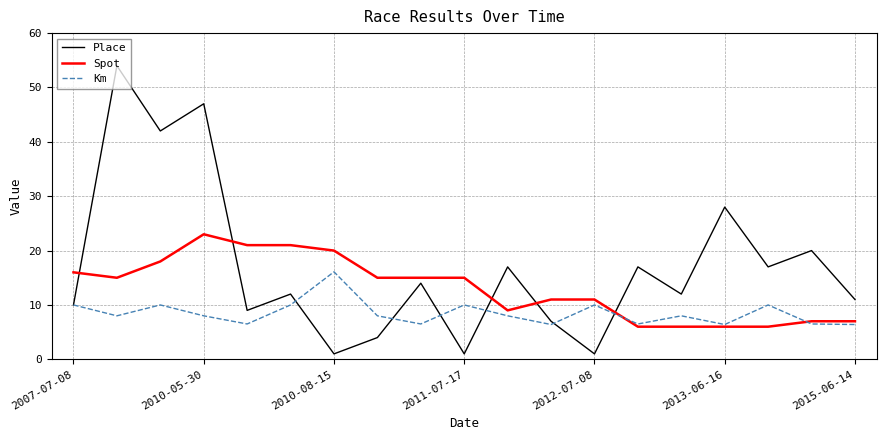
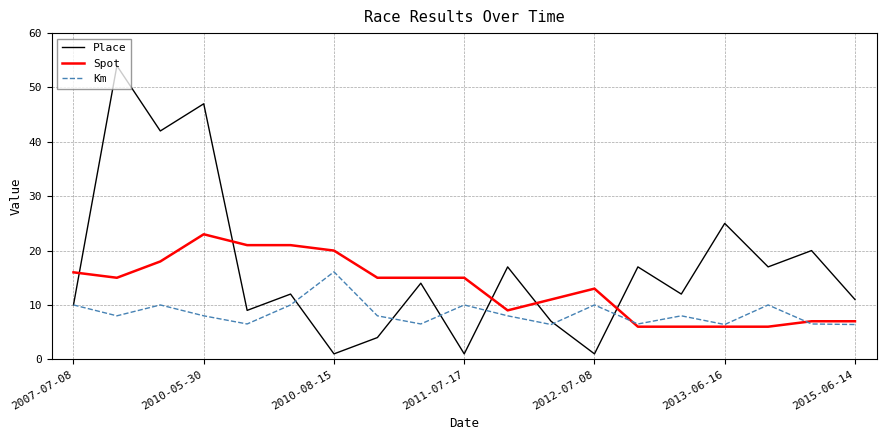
  {
    "Place": {
      "2010-05-30": 47,
      "2010-08-15": 1,
      "2011-07-17": 1,
      "2012-07-08": 1,
-     "2013-06-16": 28,
+     "2013-06-16": 25,
      "2015-06-14": 11
    },
    "Spot": {
      "2007-07-08": 16,
      "2010-05-30": 23,
      "2010-08-15": 20,
      "2011-07-17": 15,
-     "2012-07-08": 11,
+     "2012-07-08": 13,
      "2015-06-14": 7
    },
    "Km": {
      "2010-05-30": 8,
      "2010-08-15": 16,
      "2011-07-17": 10,
      "2012-07-08": 10,
      "2015-06-14": 6
    }
  }
